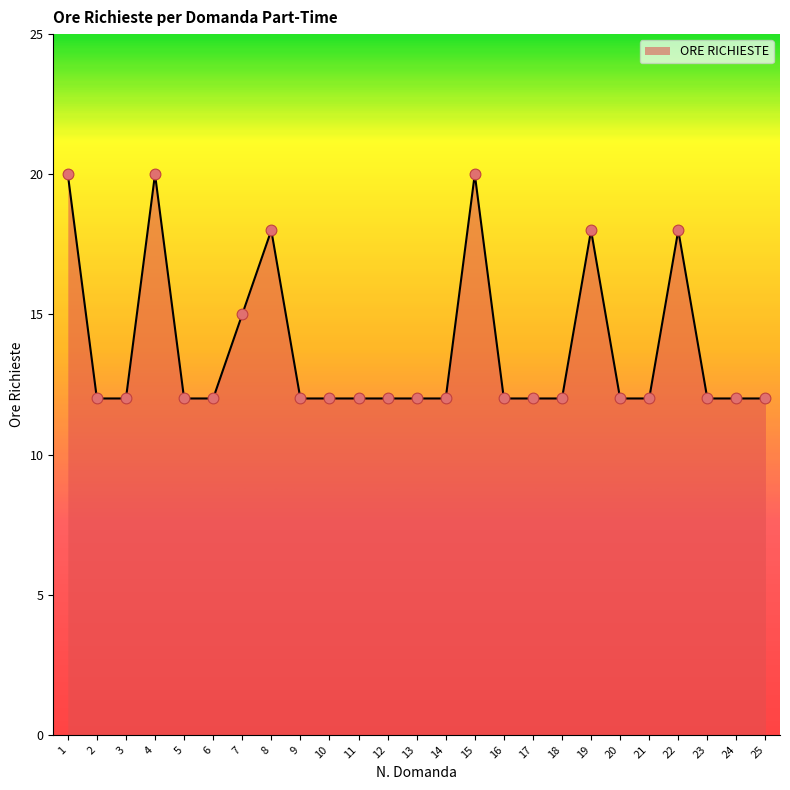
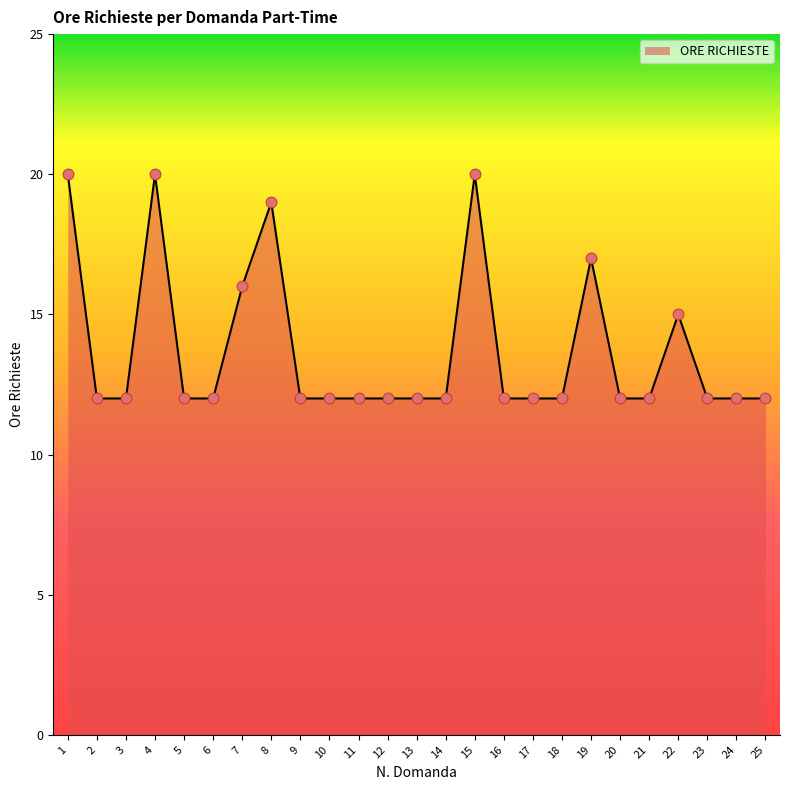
  {
    "1": 20,
    "2": 12,
    "3": 12,
    "4": 20,
    "5": 12,
    "6": 12,
-   "7": 15,
-   "8": 18,
+   "7": 16,
+   "8": 19,
    "9": 12,
    "10": 12,
    "11": 12,
    "12": 12,
    "13": 12,
    "14": 12,
    "15": 20,
    "16": 12,
    "17": 12,
    "18": 12,
-   "19": 18,
+   "19": 17,
    "20": 12,
    "21": 12,
-   "22": 18,
+   "22": 15,
    "23": 12,
    "24": 12,
    "25": 12
  }
